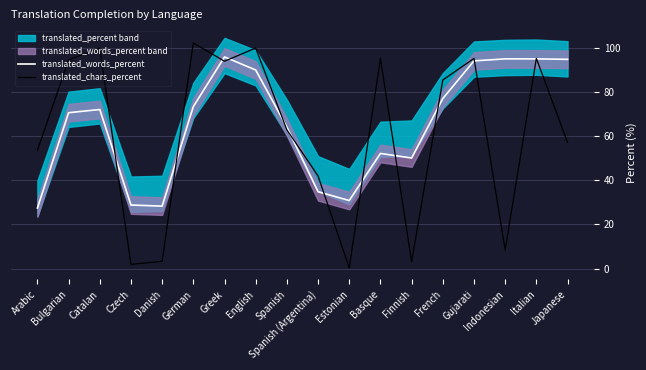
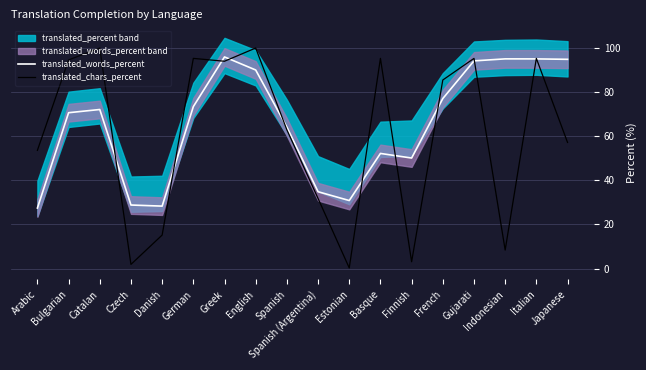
  {
    "translated_words_percent": {
      "Arabic": 27,
      "Bulgarian": 71,
      "Catalan": 72,
      "Czech": 29,
      "Danish": 28,
      "German": 73,
      "Greek": 96,
      "English": 90,
      "Spanish": 64,
      "Spanish (Argentina)": 35,
      "Estonian": 31,
      "Basque": 52,
      "Finnish": 50,
      "French": 77,
      "Indonesian": 95,
      "Japanese": 95
    },
    "translated_chars_percent": {
      "Arabic": 54,
      "Czech": 2,
-     "Danish": 3,
-     "German": 102,
+     "Danish": 15,
+     "German": 95,
      "Greek": 94,
      "Spanish": 63,
-     "Spanish (Argentina)": 42,
+     "Spanish (Argentina)": 32,
      "Estonian": 0,
      "Basque": 95,
      "Finnish": 3,
      "French": 86,
      "Indonesian": 8,
      "Japanese": 57
    }
  }
